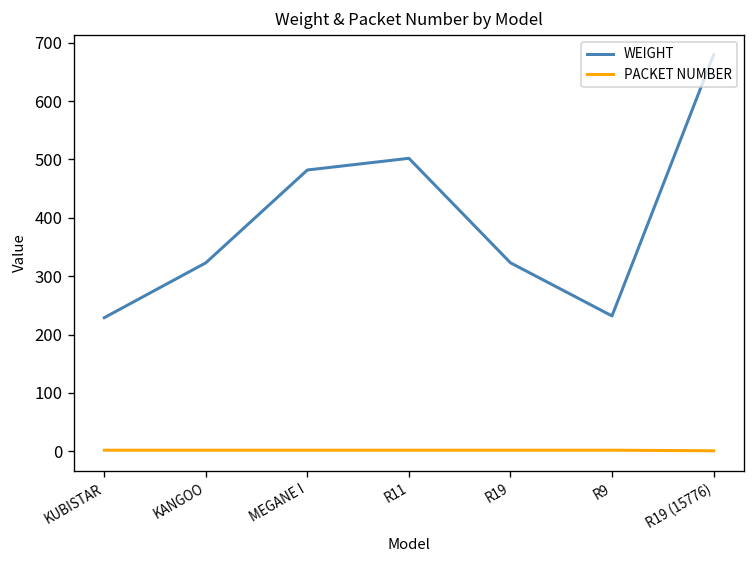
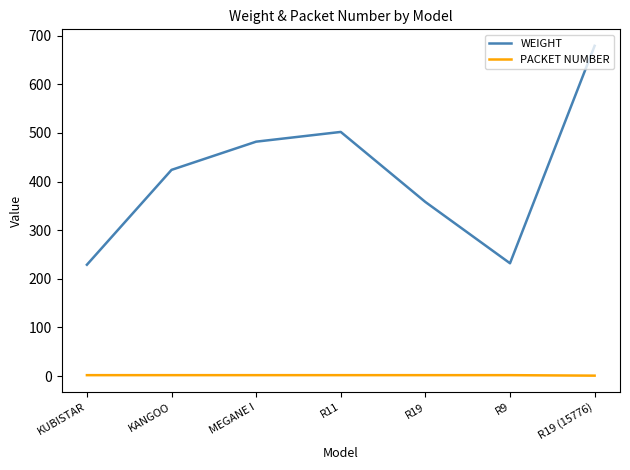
  {
    "WEIGHT": {
      "KUBISTAR": 230,
-     "KANGOO": 320,
+     "KANGOO": 420,
      "MEGANE I": 480,
      "R11": 500,
-     "R19": 320,
+     "R19": 360,
      "R9": 230
    },
    "PACKET NUMBER": {
      "KUBISTAR": 0,
      "KANGOO": 0,
      "MEGANE I": 0,
      "R11": 0,
      "R19": 0,
      "R9": 0,
      "R19 (15776)": 0
    }
  }
